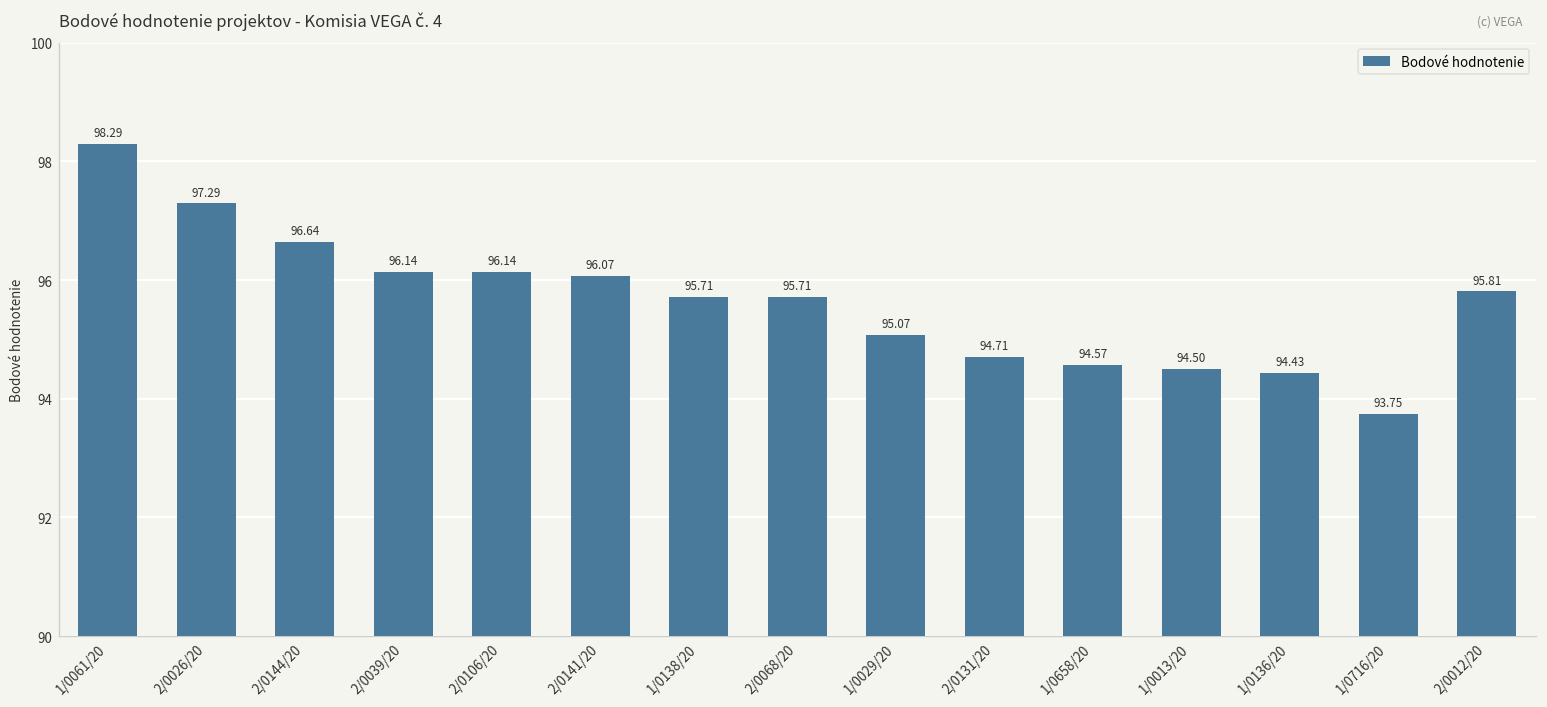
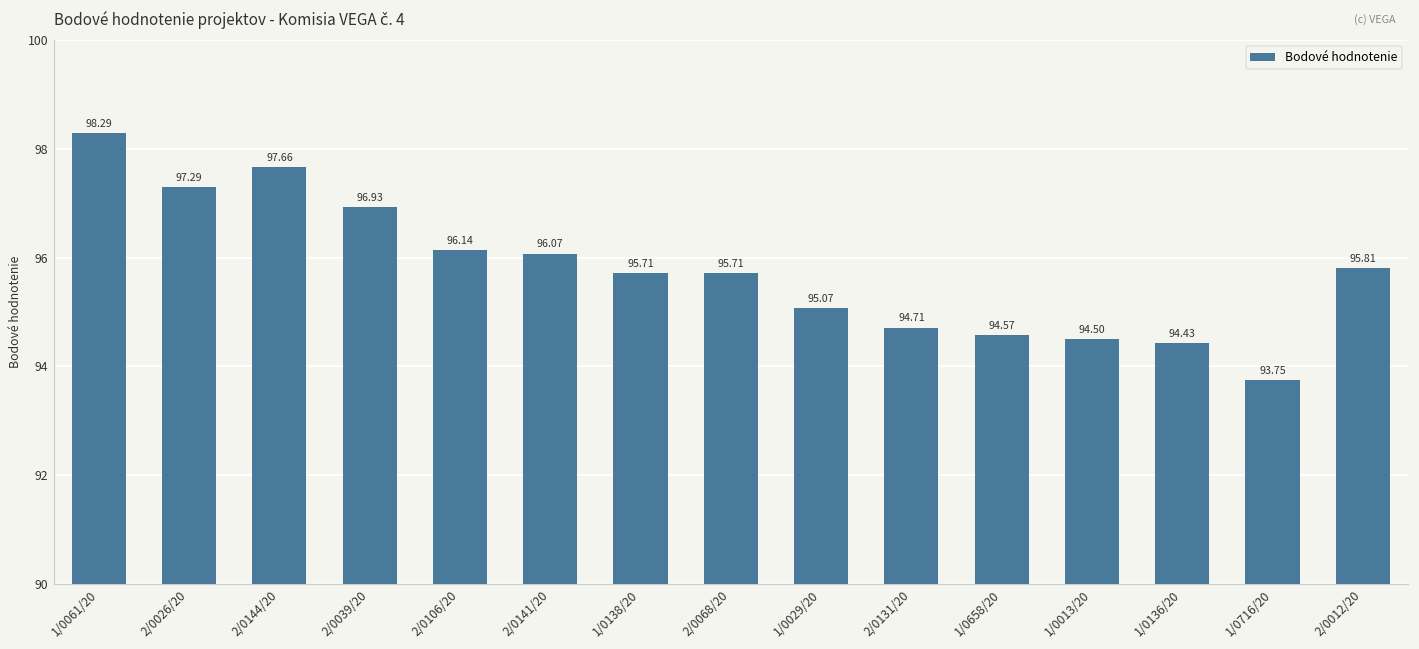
  {
    "1/0061/20": 98.29,
    "2/0026/20": 97.29,
-   "2/0144/20": 96.64,
-   "2/0039/20": 96.14,
+   "2/0144/20": 97.66,
+   "2/0039/20": 96.93,
    "2/0106/20": 96.14,
    "2/0141/20": 96.07,
    "1/0138/20": 95.71,
    "2/0068/20": 95.71,
    "1/0029/20": 95.07,
    "2/0131/20": 94.71,
    "1/0658/20": 94.57,
    "1/0013/20": 94.50,
    "1/0136/20": 94.43,
    "1/0716/20": 93.75,
    "2/0012/20": 95.81
  }
